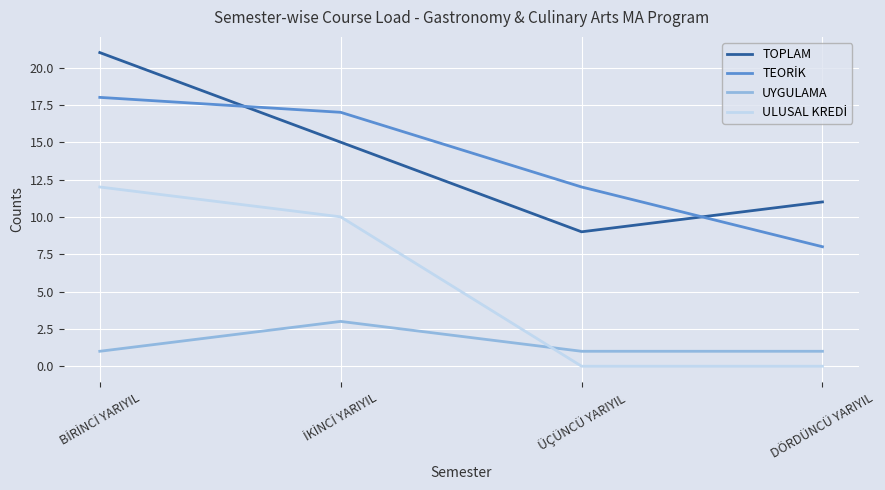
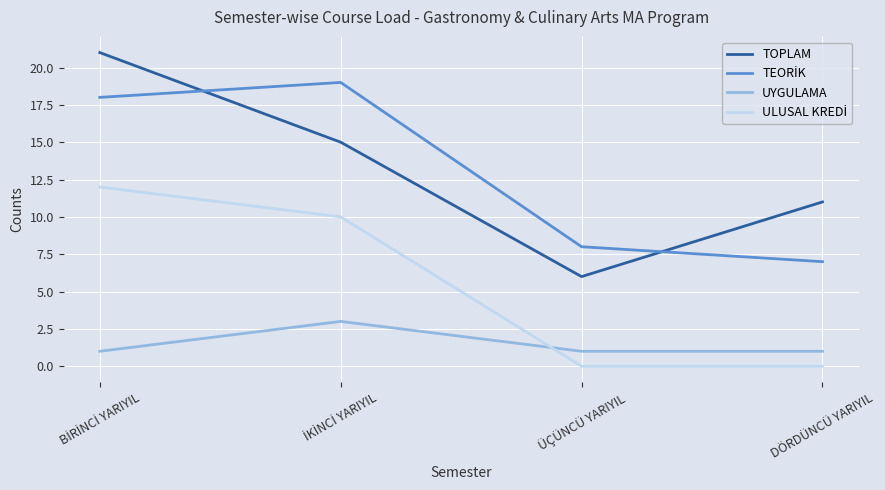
  {
    "TOPLAM": {
      "BİRİNCİ YARIYIL": 21,
      "İKİNCİ YARIYIL": 15,
-     "ÜÇÜNCÜ YARIYIL": 9,
+     "ÜÇÜNCÜ YARIYIL": 6,
      "DÖRDÜNCÜ YARIYIL": 11
    },
    "TEORİK": {
      "BİRİNCİ YARIYIL": 18,
-     "İKİNCİ YARIYIL": 17,
-     "ÜÇÜNCÜ YARIYIL": 12,
-     "DÖRDÜNCÜ YARIYIL": 8
+     "İKİNCİ YARIYIL": 19,
+     "ÜÇÜNCÜ YARIYIL": 8,
+     "DÖRDÜNCÜ YARIYIL": 7
    }
  }
